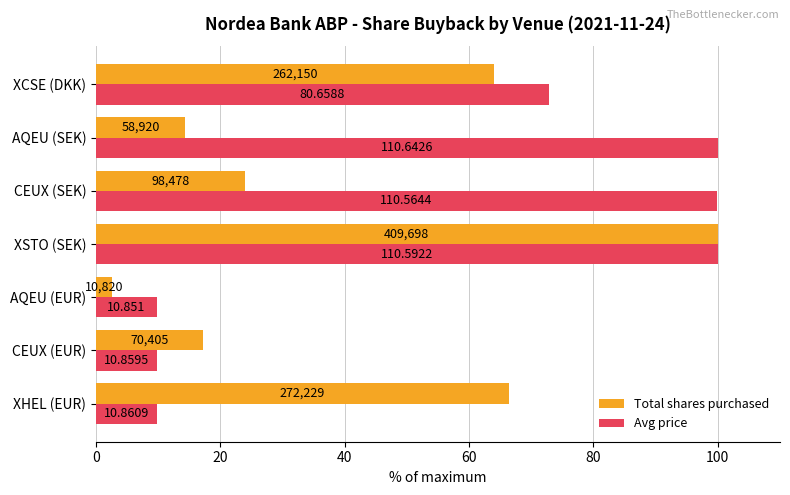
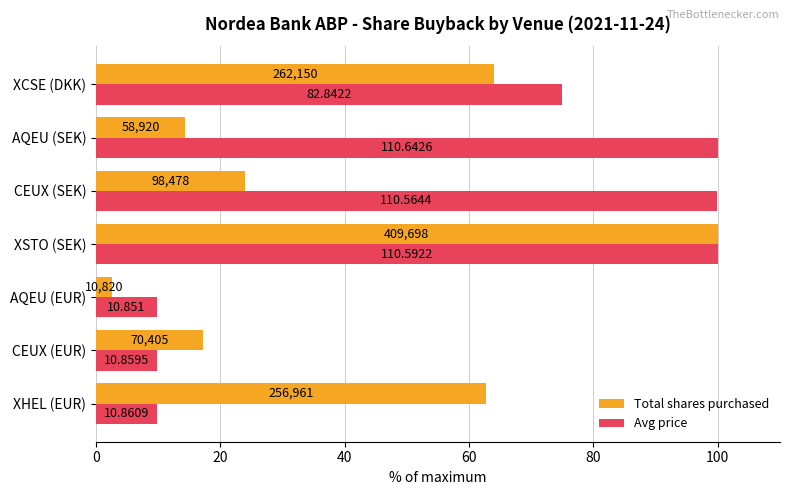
  {
    "Total shares purchased": {
-     "XHEL (EUR)": "272,229"
+     "XHEL (EUR)": "256,961"
    },
    "Avg price": {
-     "XCSE (DKK)": "80.6588"
+     "XCSE (DKK)": "82.8422"
    }
  }
